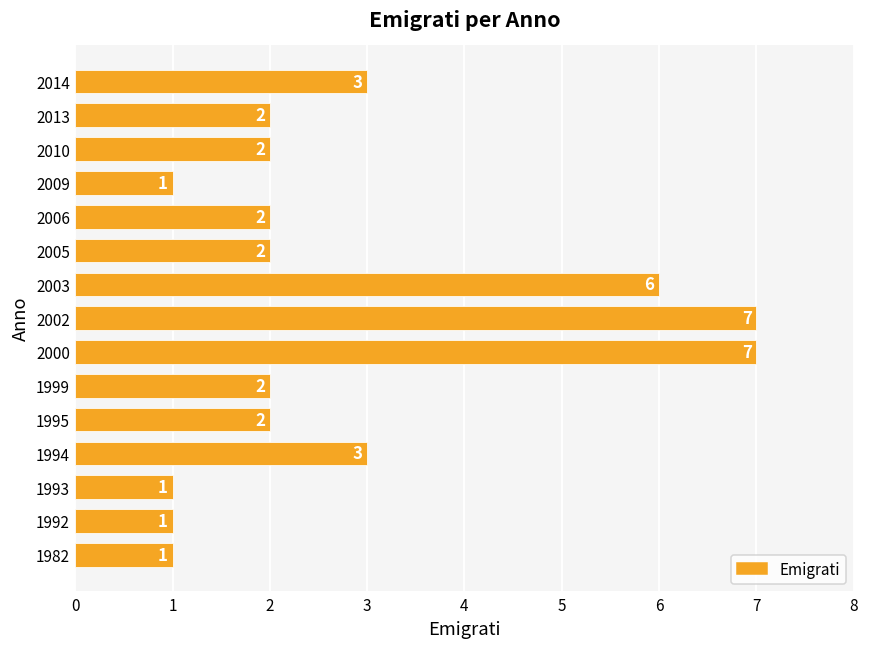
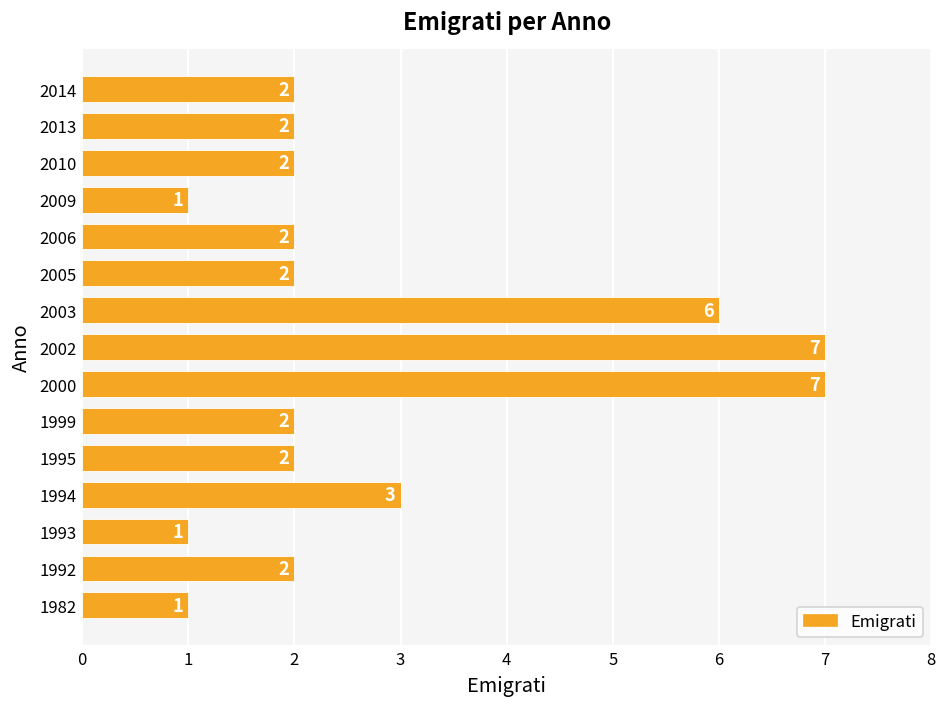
  {
-   "2014": 3,
+   "2014": 2,
    "2013": 2,
    "2010": 2,
    "2009": 1,
    "2006": 2,
    "2005": 2,
    "2003": 6,
    "2002": 7,
    "2000": 7,
    "1999": 2,
    "1995": 2,
    "1994": 3,
    "1993": 1,
-   "1992": 1,
+   "1992": 2,
    "1982": 1
  }
